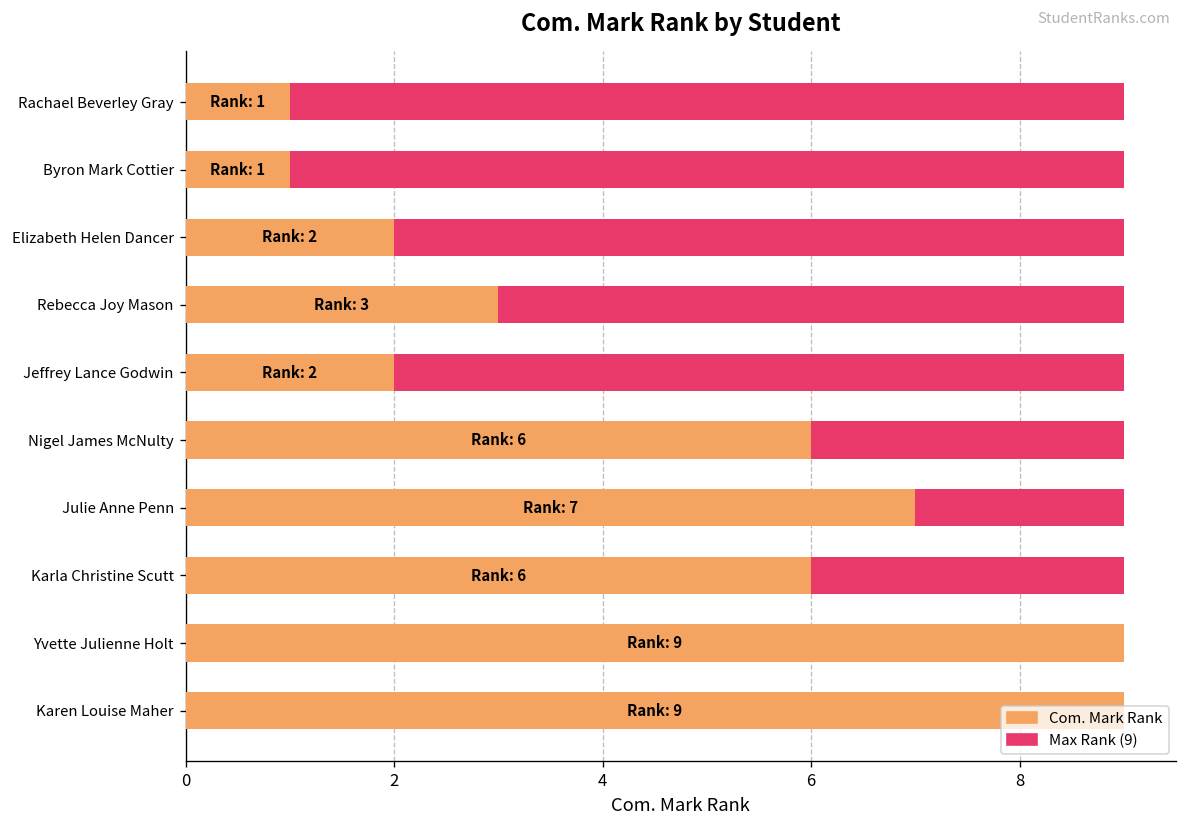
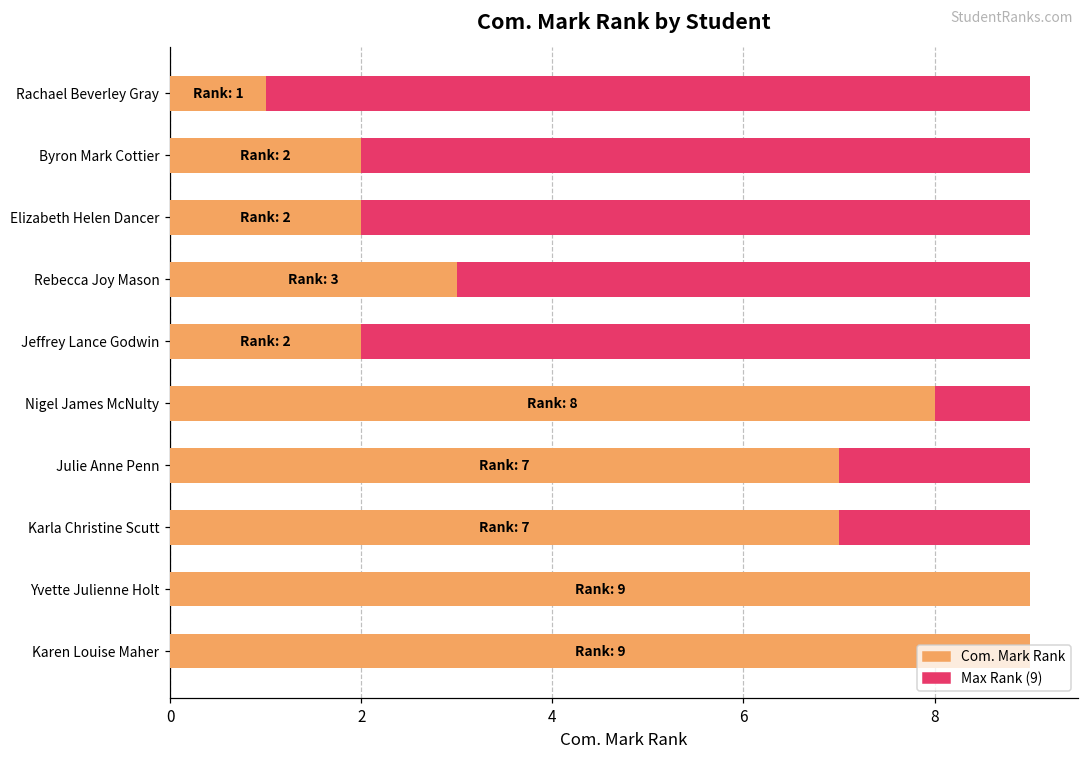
  {
    "Max Rank (9)": {
      "Yvette Julienne Holt": 9
    },
    "Com. Mark Rank": {
-     "Byron Mark Cottier": 1,
-     "Nigel James McNulty": 6,
-     "Karla Christine Scutt": 6,
+     "Byron Mark Cottier": 2,
+     "Nigel James McNulty": 8,
+     "Karla Christine Scutt": 7,
      "Yvette Julienne Holt": 9
    }
  }
